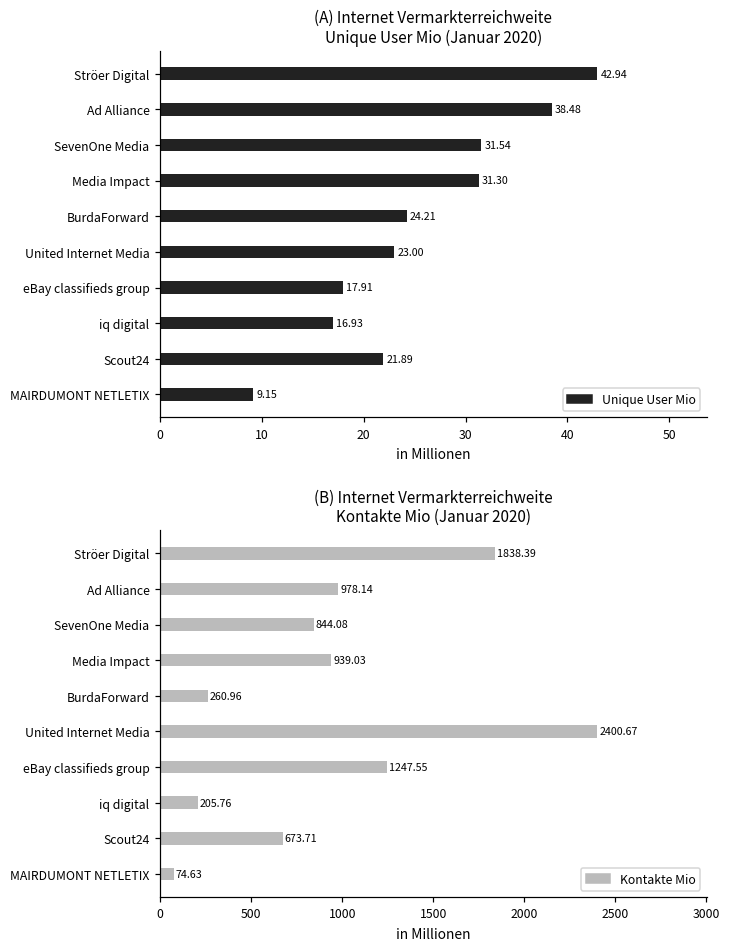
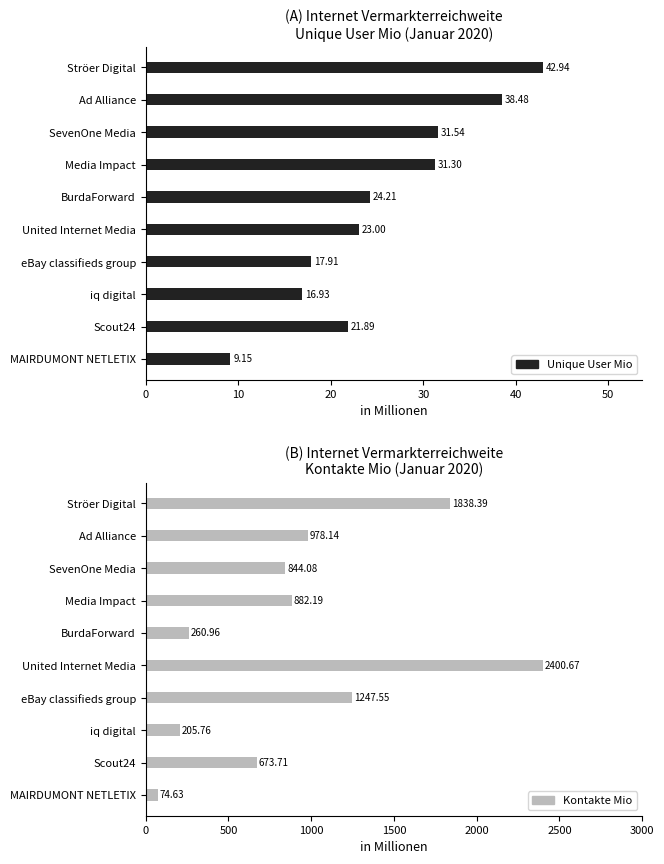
  {
    "(A) Internet Vermarkterreichweite Unique User Mio (Januar 2020)": {
      "Ströer Digital": 42.94,
      "Ad Alliance": 38.48,
      "SevenOne Media": 31.54,
      "Media Impact": 31.30,
      "BurdaForward": 24.21,
      "United Internet Media": 23.00,
      "eBay classifieds group": 17.91,
      "iq digital": 16.93,
      "Scout24": 21.89,
      "MAIRDUMONT NETLETIX": 9.15
    },
    "(B) Internet Vermarkterreichweite Kontakte Mio (Januar 2020)": {
      "Ströer Digital": 1838.39,
      "Ad Alliance": 978.14,
      "SevenOne Media": 844.08,
-     "Media Impact": 939.03,
+     "Media Impact": 882.19,
      "BurdaForward": 260.96,
      "United Internet Media": 2400.67,
      "eBay classifieds group": 1247.55,
      "iq digital": 205.76,
      "Scout24": 673.71,
      "MAIRDUMONT NETLETIX": 74.63
    }
  }
